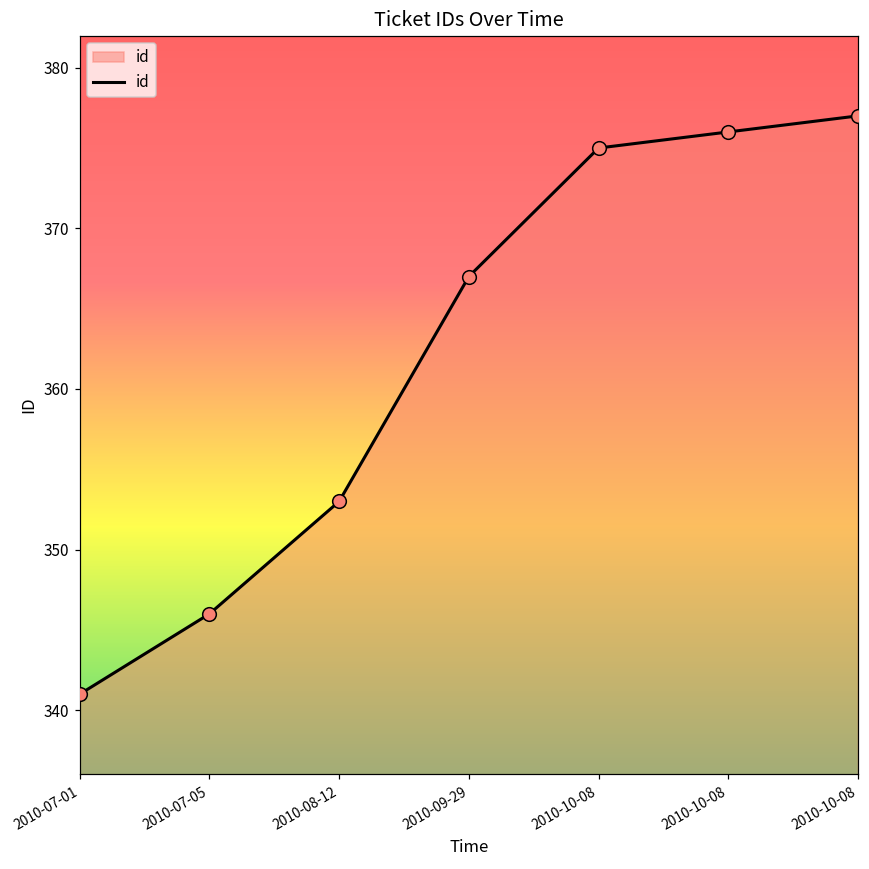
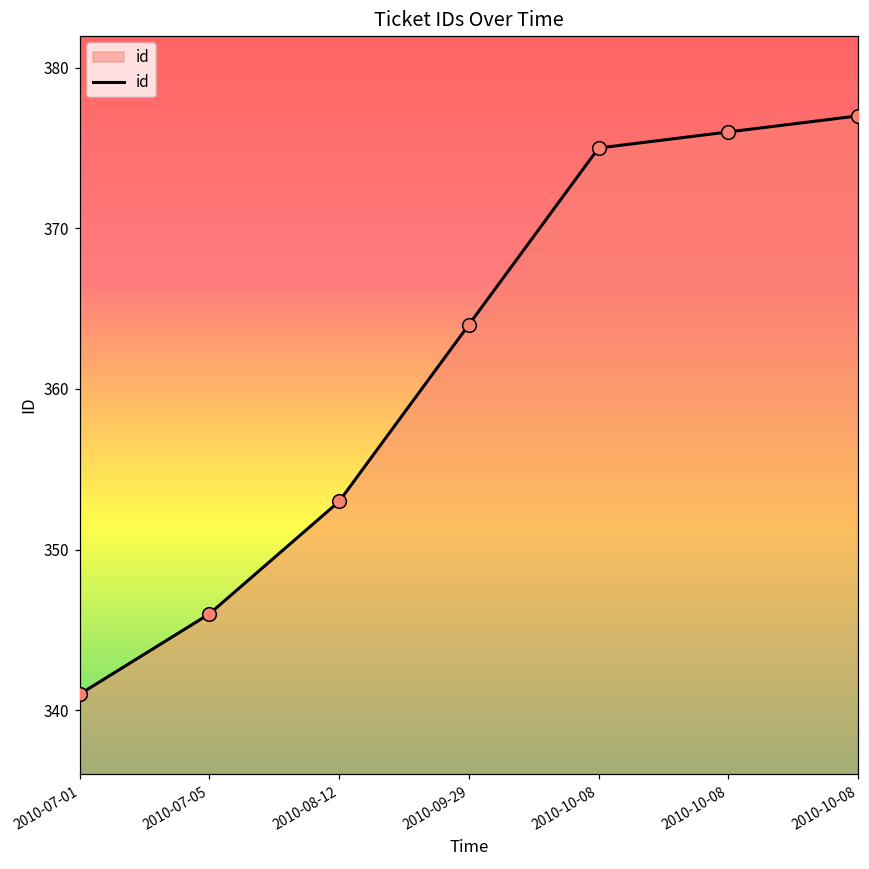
  {
    "2010-07-01": 341,
    "2010-07-05": 346,
    "2010-08-12": 353,
-   "2010-09-29": 367
+   "2010-09-29": 364
  }
